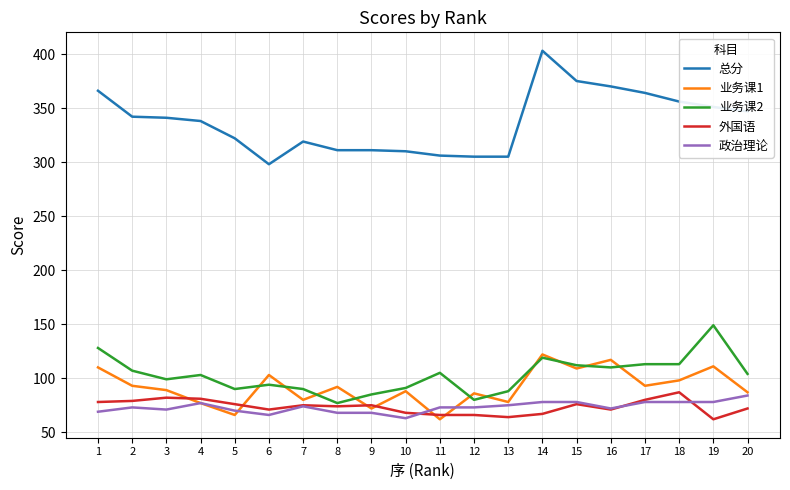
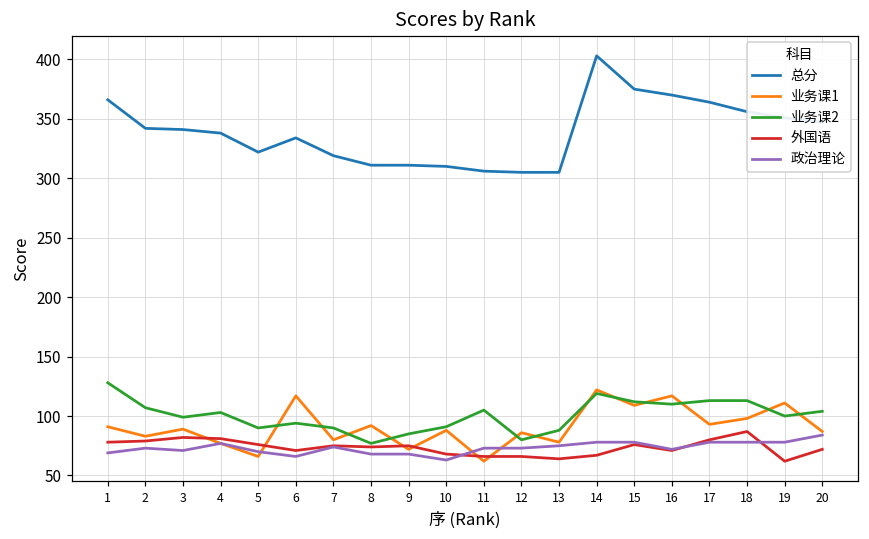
  {
    "总分": {
      "1": 366,
      "2": 342,
      "3": 341,
      "4": 338,
      "5": 322,
-     "6": 298,
+     "6": 334,
      "7": 319,
      "8": 311,
      "9": 311,
      "10": 310,
      "11": 306,
      "12": 305,
      "13": 305,
      "14": 403,
      "15": 375,
      "16": 370,
      "17": 364
    },
    "业务课1": {
-     "1": 110,
-     "2": 93,
+     "1": 91,
+     "2": 83,
      "3": 89,
      "5": 66,
-     "6": 103,
+     "6": 117,
      "7": 80,
      "8": 92,
      "9": 72,
      "10": 88,
      "11": 62,
      "12": 86,
      "13": 78,
      "14": 122,
      "15": 109,
      "16": 117,
      "17": 93,
      "18": 98,
      "19": 111,
      "20": 87
    },
    "业务课2": {
      "1": 128,
      "2": 107,
      "3": 99,
      "4": 103,
      "5": 90,
      "6": 94,
      "7": 90,
      "8": 77,
      "9": 85,
      "10": 91,
      "11": 105,
      "12": 80,
      "13": 88,
      "14": 119,
      "15": 112,
      "16": 110,
      "17": 113,
      "18": 113,
-     "19": 149,
+     "19": 100,
      "20": 104
    },
    "外国语": {
      "1": 78,
      "2": 79,
      "3": 82,
      "4": 81,
      "5": 76,
      "6": 71,
      "8": 74,
      "9": 75,
      "10": 68,
      "11": 66,
      "12": 66,
      "13": 64,
      "14": 67,
      "18": 87,
      "19": 62,
      "20": 72
    },
    "政治理论": {
      "1": 69,
      "2": 73,
      "3": 71,
      "5": 70,
      "6": 66,
      "8": 68,
      "9": 68,
      "10": 63,
      "11": 73,
      "12": 73,
      "13": 75,
      "14": 78,
      "18": 78,
      "19": 78,
      "20": 84
    }
  }
